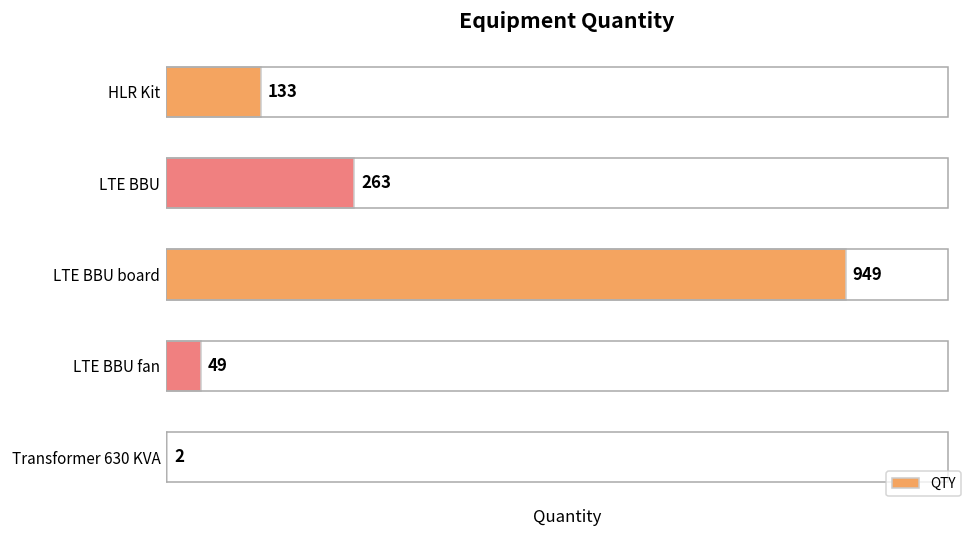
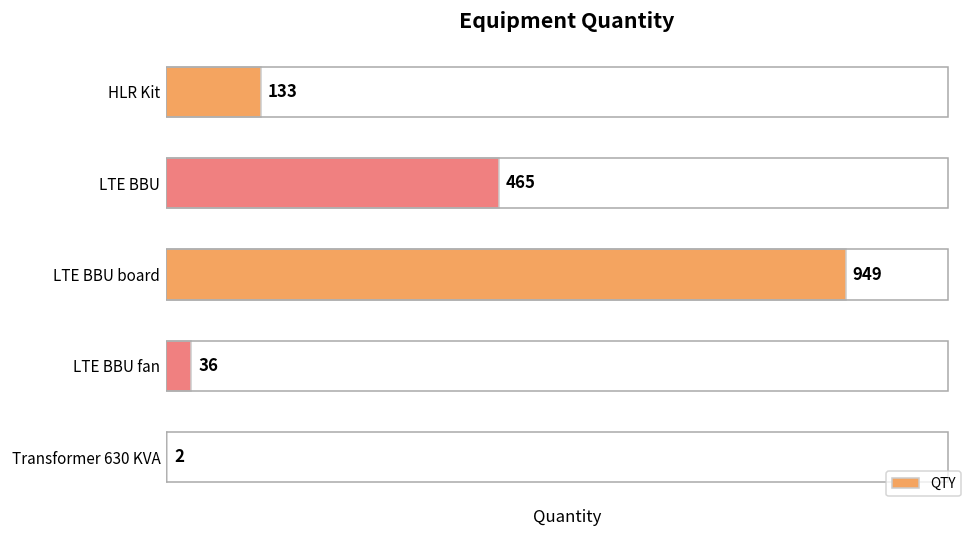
  {
    "HLR Kit": 133,
-   "LTE BBU": 263,
+   "LTE BBU": 465,
    "LTE BBU board": 949,
-   "LTE BBU fan": 49,
+   "LTE BBU fan": 36,
    "Transformer 630 KVA": 2
  }
